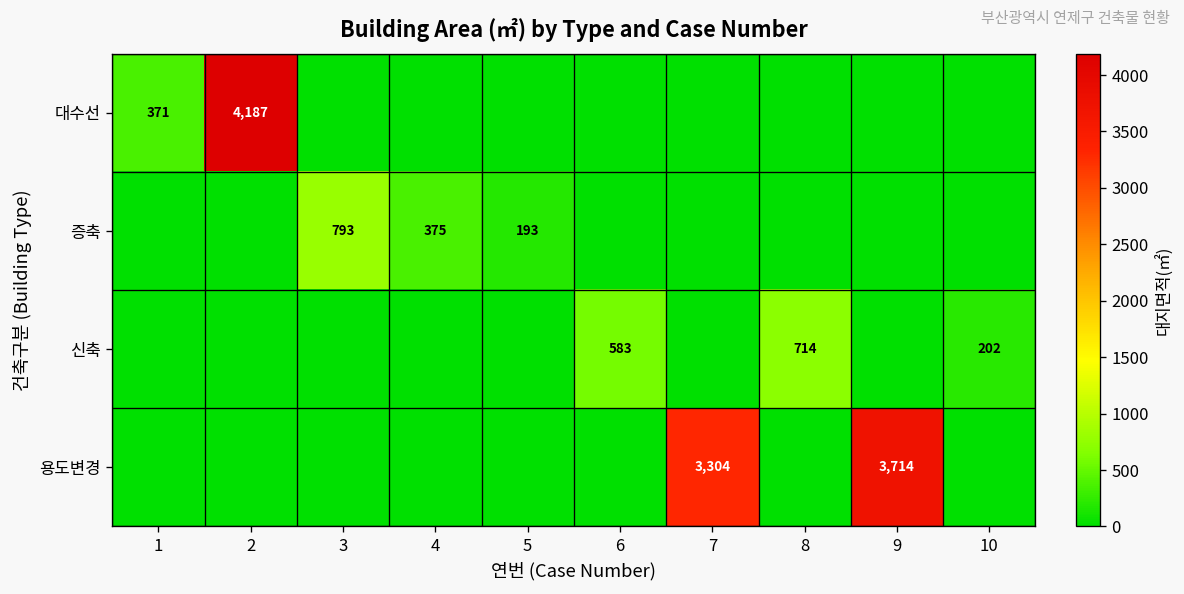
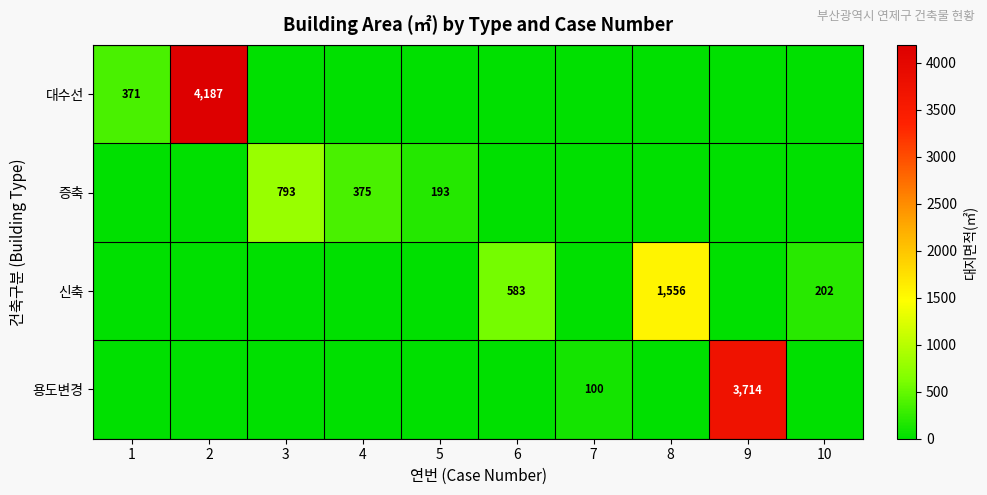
  {
    "대수선": {
      "1": "371",
      "2": "4,187"
    },
    "증축": {
      "3": "793",
      "4": "375",
      "5": "193"
    },
    "신축": {
      "6": "583",
-     "8": "714",
+     "8": "1,556",
      "10": "202"
    },
    "용도변경": {
-     "7": "3,304",
+     "7": "100",
      "9": "3,714"
    }
  }
